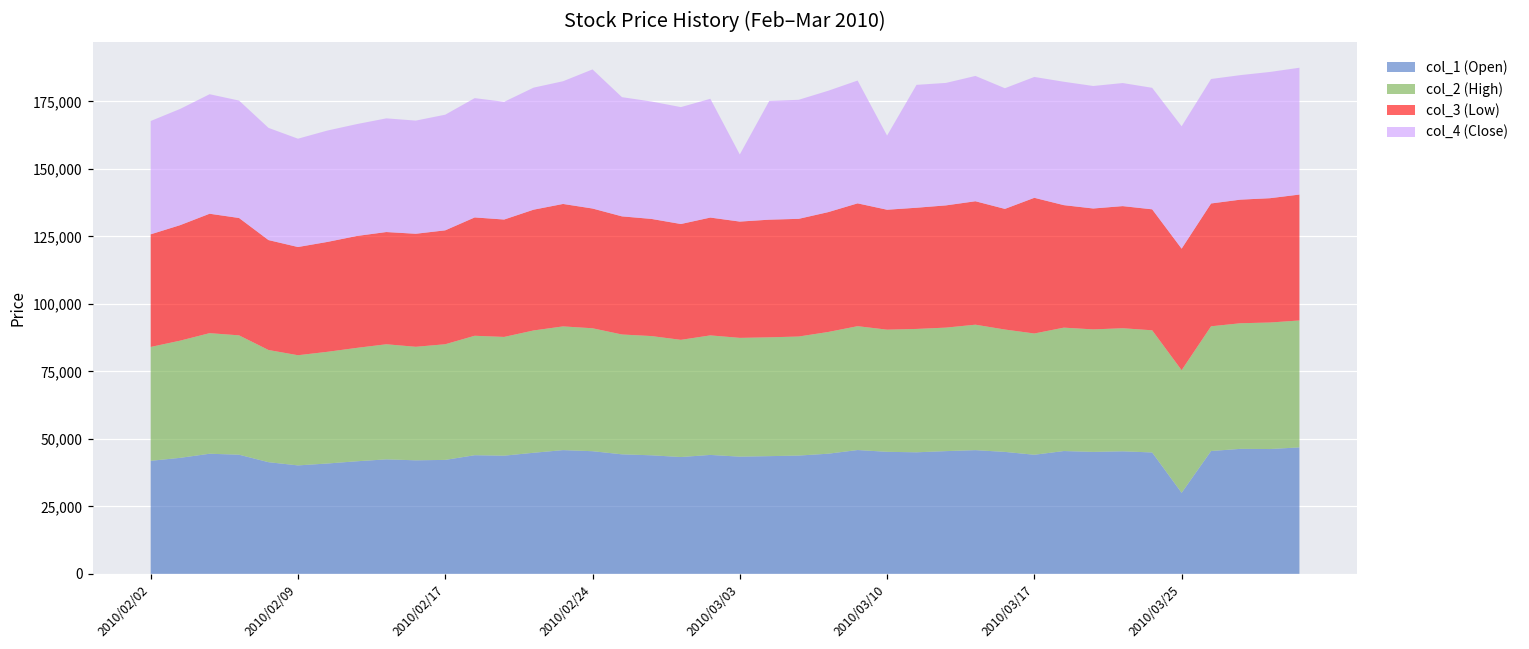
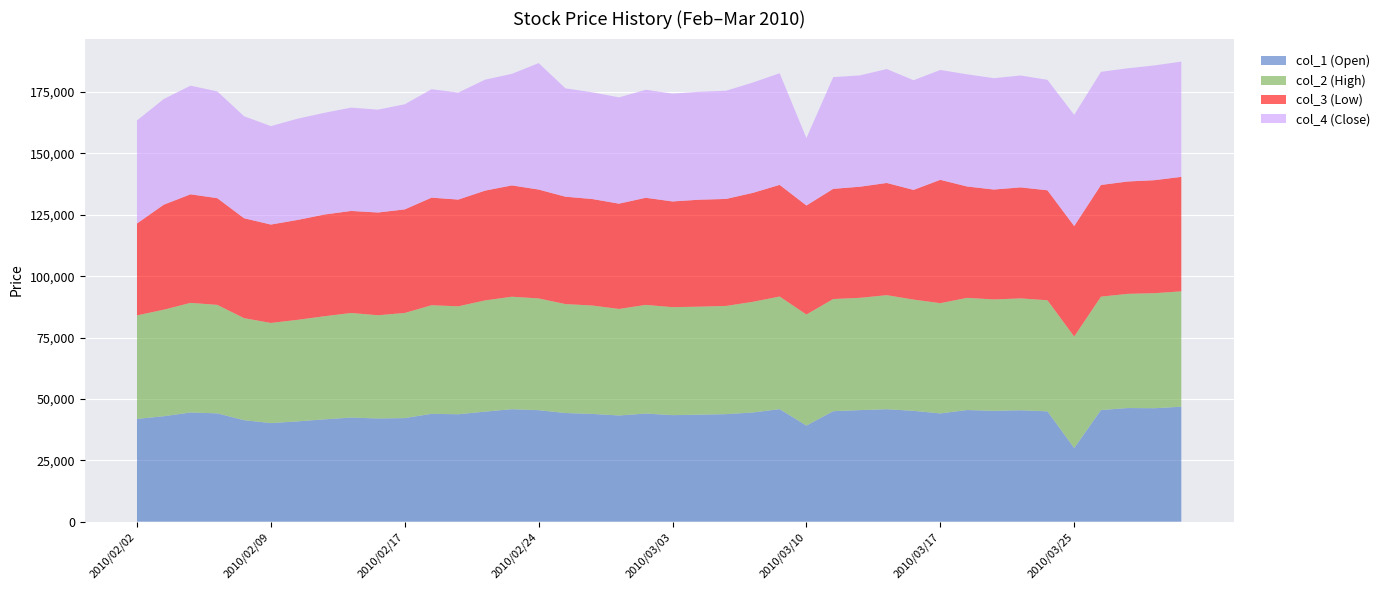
  {
    "col_1 (Open)": {
      "2010/02/02": "42,000",
      "2010/02/09": "40,000",
      "2010/02/17": "42,000",
      "2010/02/24": "45,000",
      "2010/03/03": "43,000",
-     "2010/03/10": "45,000",
+     "2010/03/10": "39,000",
      "2010/03/17": "44,000",
      "2010/03/25": "30,000"
    },
    "col_2 (High)": {
      "2010/02/02": "42,000",
      "2010/02/09": "41,000",
      "2010/02/17": "43,000",
      "2010/02/24": "46,000",
      "2010/03/03": "44,000",
      "2010/03/10": "45,000",
      "2010/03/17": "45,000",
      "2010/03/25": "45,000"
    },
    "col_3 (Low)": {
-     "2010/02/02": "42,000",
+     "2010/02/02": "37,000",
      "2010/02/09": "40,000",
      "2010/02/17": "42,000",
      "2010/02/24": "44,000",
      "2010/03/03": "43,000",
      "2010/03/10": "44,000",
      "2010/03/17": "50,000",
      "2010/03/25": "45,000"
    },
    "col_4 (Close)": {
      "2010/02/02": "42,000",
      "2010/02/09": "40,000",
      "2010/02/17": "43,000",
      "2010/02/24": "52,000",
-     "2010/03/03": "25,000",
+     "2010/03/03": "44,000",
      "2010/03/10": "27,000",
      "2010/03/17": "45,000",
      "2010/03/25": "45,000"
    }
  }
